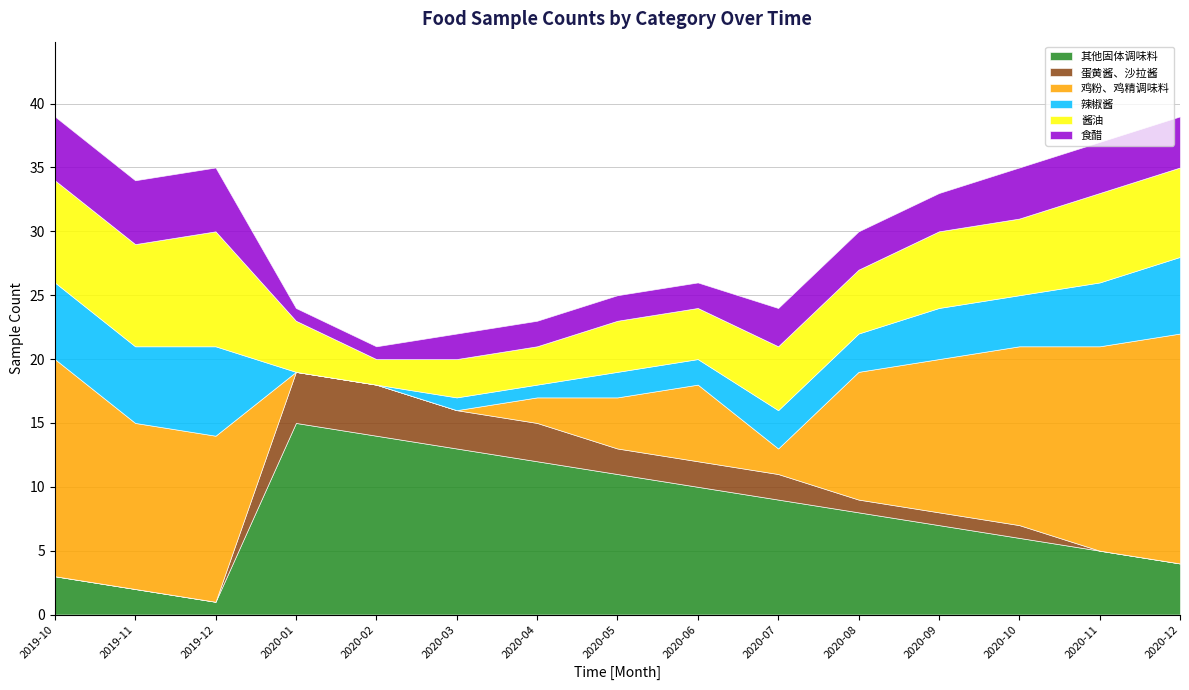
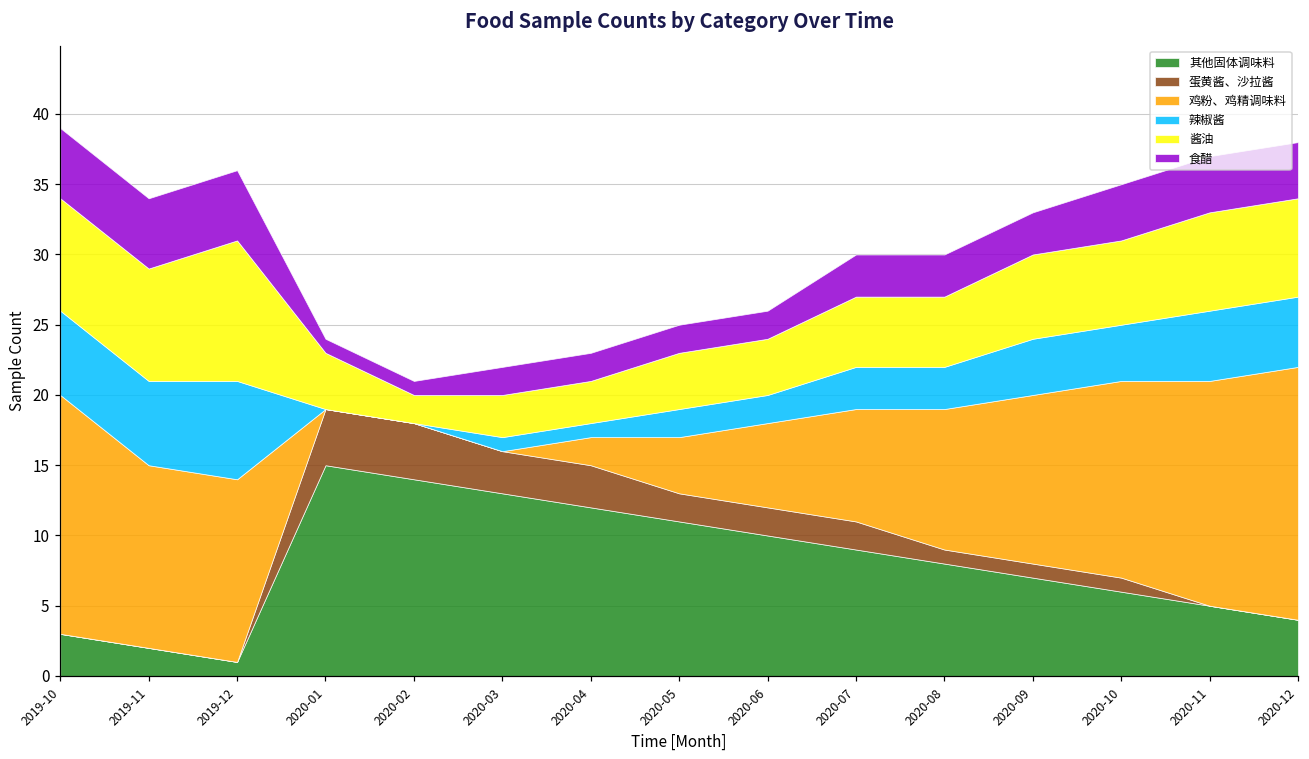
  {
    "其他固体调味料": {
      "2020-01": 15,
      "2020-02": 14,
      "2020-03": 13,
      "2020-04": 12,
      "2020-05": 11,
      "2020-06": 10,
      "2020-07": 9,
      "2020-08": 8,
      "2020-09": 7,
      "2020-10": 6
    },
    "蛋黄酱、沙拉酱": {
      "2020-04": 3,
      "2020-05": 2,
      "2020-06": 2,
      "2020-07": 2,
      "2020-08": 1,
      "2020-09": 1,
      "2020-10": 1
    },
    "鸡粉、鸡精调味料": {
      "2019-10": 17,
      "2019-11": 13,
      "2019-12": 13,
      "2020-04": 2,
      "2020-05": 4,
      "2020-06": 6,
-     "2020-07": 2,
+     "2020-07": 8,
      "2020-08": 10,
      "2020-09": 12,
      "2020-10": 14,
      "2020-11": 16,
      "2020-12": 18
    },
    "辣椒酱": {
      "2019-10": 6,
      "2019-11": 6,
      "2019-12": 7,
      "2020-03": 1,
      "2020-04": 1,
      "2020-05": 2,
      "2020-06": 2,
      "2020-07": 3,
      "2020-08": 3,
      "2020-09": 4,
      "2020-10": 4,
      "2020-11": 5,
-     "2020-12": 6
+     "2020-12": 5
    },
    "酱油": {
      "2019-10": 8,
      "2019-11": 8,
-     "2019-12": 9,
+     "2019-12": 10,
      "2020-01": 4,
      "2020-02": 2,
      "2020-03": 3,
      "2020-04": 3,
      "2020-05": 4,
      "2020-06": 4,
      "2020-07": 5,
      "2020-08": 5,
      "2020-09": 6,
      "2020-10": 6,
      "2020-11": 7,
      "2020-12": 7
    },
    "食醋": {
      "2019-10": 5,
      "2019-11": 5,
      "2019-12": 5,
      "2020-01": 1,
      "2020-02": 1,
      "2020-03": 2,
      "2020-04": 2,
      "2020-05": 2,
      "2020-06": 2,
      "2020-07": 3,
      "2020-08": 3,
      "2020-09": 3,
      "2020-10": 4,
      "2020-12": 4
    }
  }
